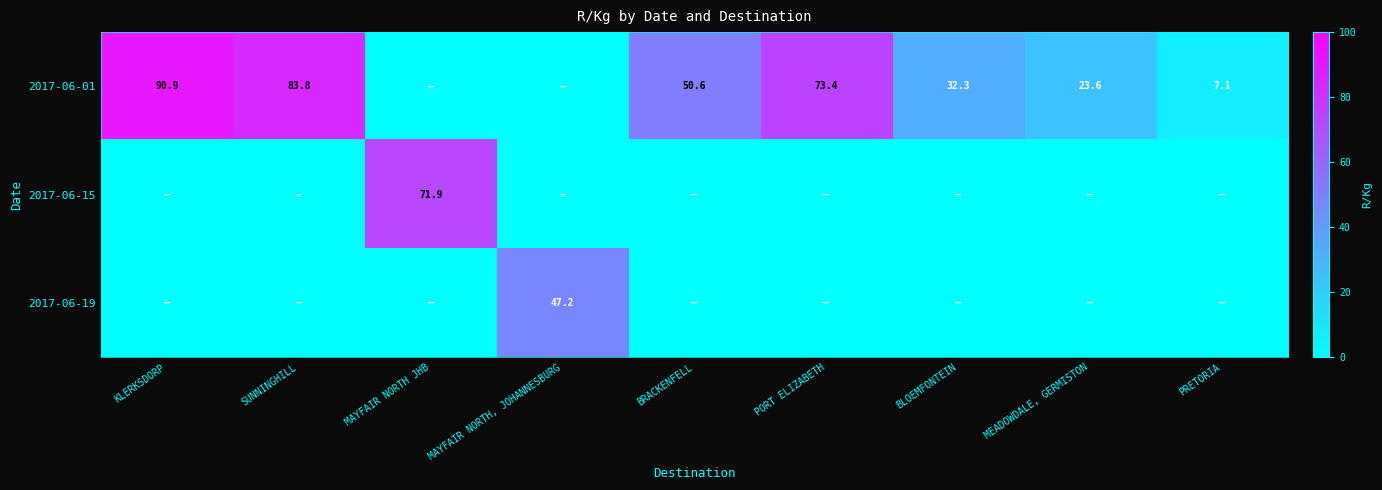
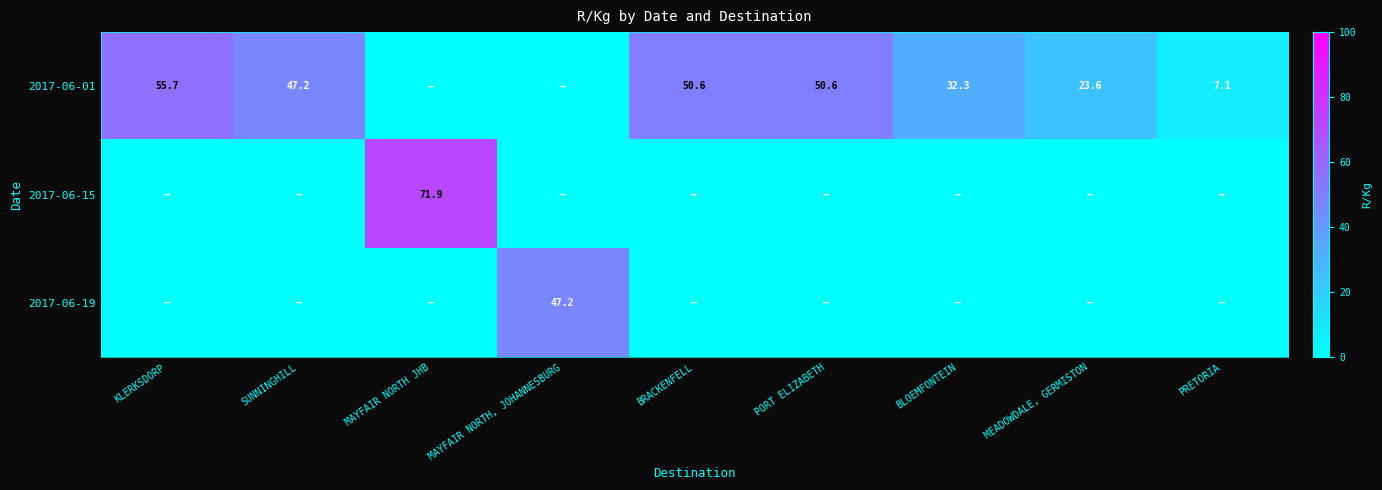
  {
    "2017-06-01": {
-     "KLERKSDORP": 90.9,
-     "SUNNINGHILL": 83.8,
+     "KLERKSDORP": 55.7,
+     "SUNNINGHILL": 47.2,
      "BRACKENFELL": 50.6,
-     "PORT ELIZABETH": 73.4,
+     "PORT ELIZABETH": 50.6,
      "BLOEMFONTEIN": 32.3,
      "MEADOWDALE, GERMISTON": 23.6,
      "PRETORIA": 7.1
    },
    "2017-06-15": {
      "MAYFAIR NORTH JHB": 71.9
    },
    "2017-06-19": {
      "MAYFAIR NORTH, JOHANNESBURG": 47.2
    }
  }
